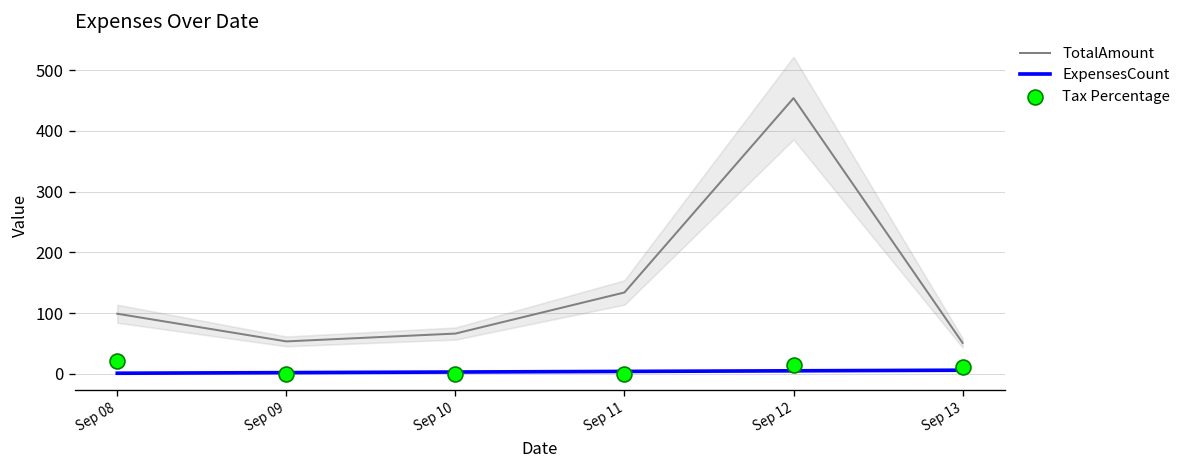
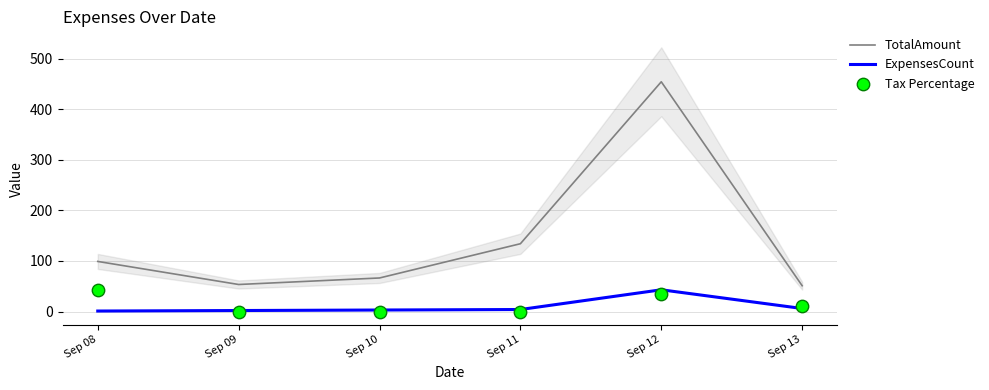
  {
    "Tax Percentage": {
-     "Sep 08": 20,
-     "Sep 12": 10
+     "Sep 08": 40,
+     "Sep 12": 30
    },
    "ExpensesCount": {
      "Sep 08": 0,
-     "Sep 12": 10,
+     "Sep 12": 40,
      "Sep 13": 10
    }
  }
